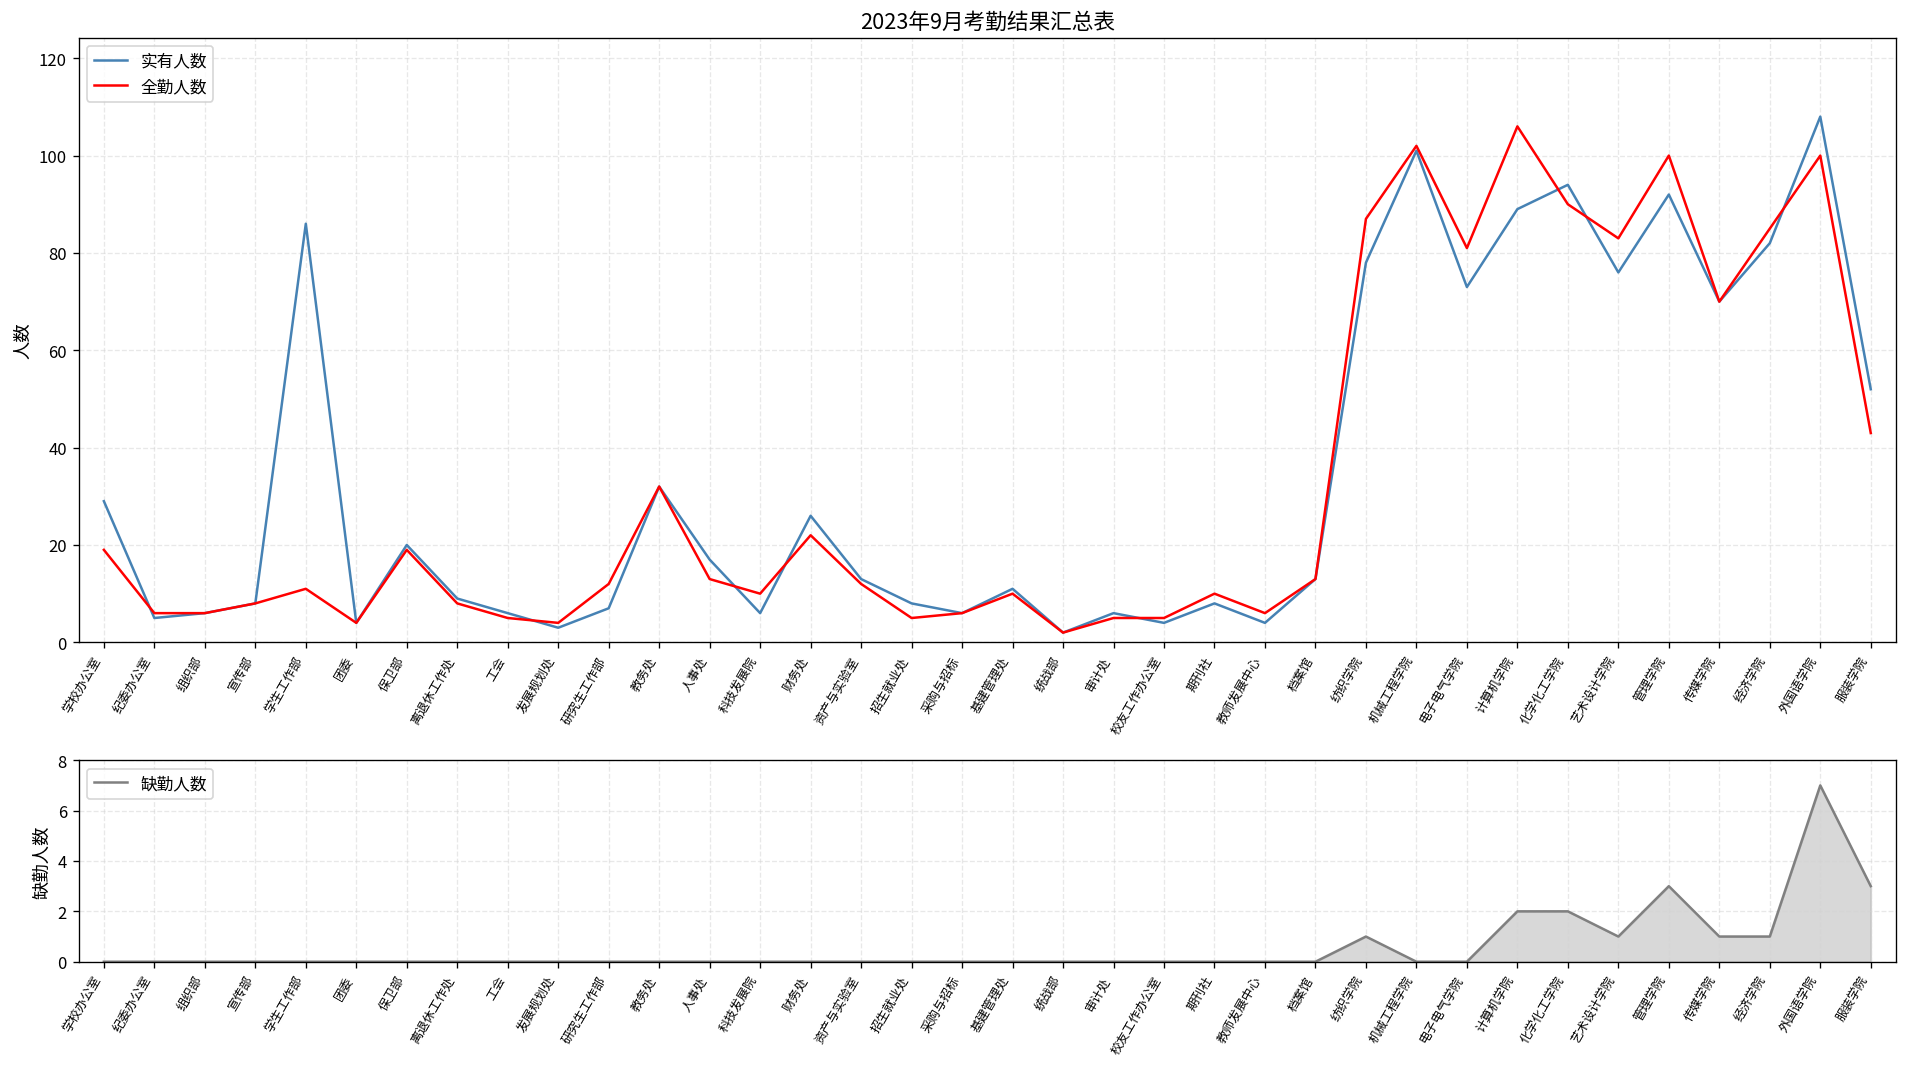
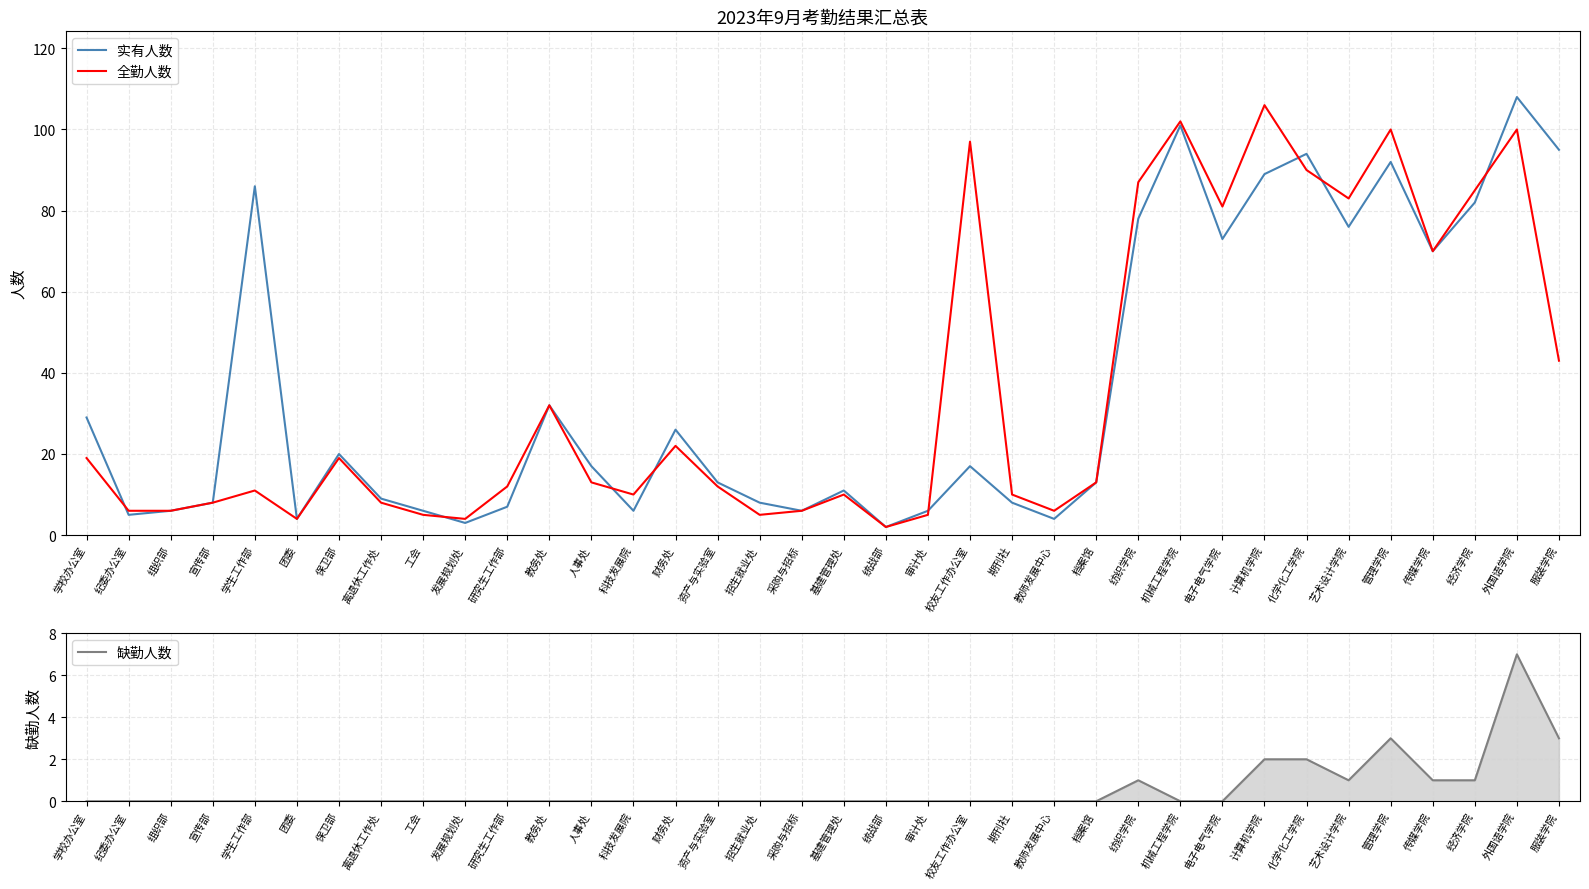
  {
    "2023年9月考勤结果汇总表": {
      "实有人数": {
        "学校办公室": 29,
        "纪委办公室": 5,
        "学生工作部": 86,
        "保卫部": 20,
        "离退休工作处": 9,
        "工会": 6,
        "发展规划处": 3,
        "研究生工作部": 7,
        "人事处": 17,
        "科技发展院": 6,
        "财务处": 26,
        "资产与实验室": 13,
        "招生就业处": 8,
        "基建管理处": 11,
        "审计处": 6,
-       "校友工作办公室": 4,
+       "校友工作办公室": 17,
        "期刊社": 8,
        "教师发展中心": 4,
        "纺织学院": 78,
        "机械工程学院": 101,
        "电子电气学院": 73,
        "计算机学院": 89,
        "化学化工学院": 94,
        "艺术设计学院": 76,
        "管理学院": 92,
        "经济学院": 82,
        "外国语学院": 108,
-       "服装学院": 52
+       "服装学院": 95
      },
      "全勤人数": {
        "学校办公室": 19,
        "纪委办公室": 6,
        "学生工作部": 11,
        "保卫部": 19,
        "离退休工作处": 8,
        "工会": 5,
        "发展规划处": 4,
        "研究生工作部": 12,
        "人事处": 13,
        "科技发展院": 10,
        "财务处": 22,
        "资产与实验室": 12,
        "招生就业处": 5,
        "基建管理处": 10,
        "审计处": 5,
-       "校友工作办公室": 5,
+       "校友工作办公室": 97,
        "期刊社": 10,
        "教师发展中心": 6,
        "纺织学院": 87,
        "机械工程学院": 102,
        "电子电气学院": 81,
        "计算机学院": 106,
        "化学化工学院": 90,
        "艺术设计学院": 83,
        "管理学院": 100,
        "经济学院": 85,
        "外国语学院": 100,
        "服装学院": 43
      }
    }
  }
